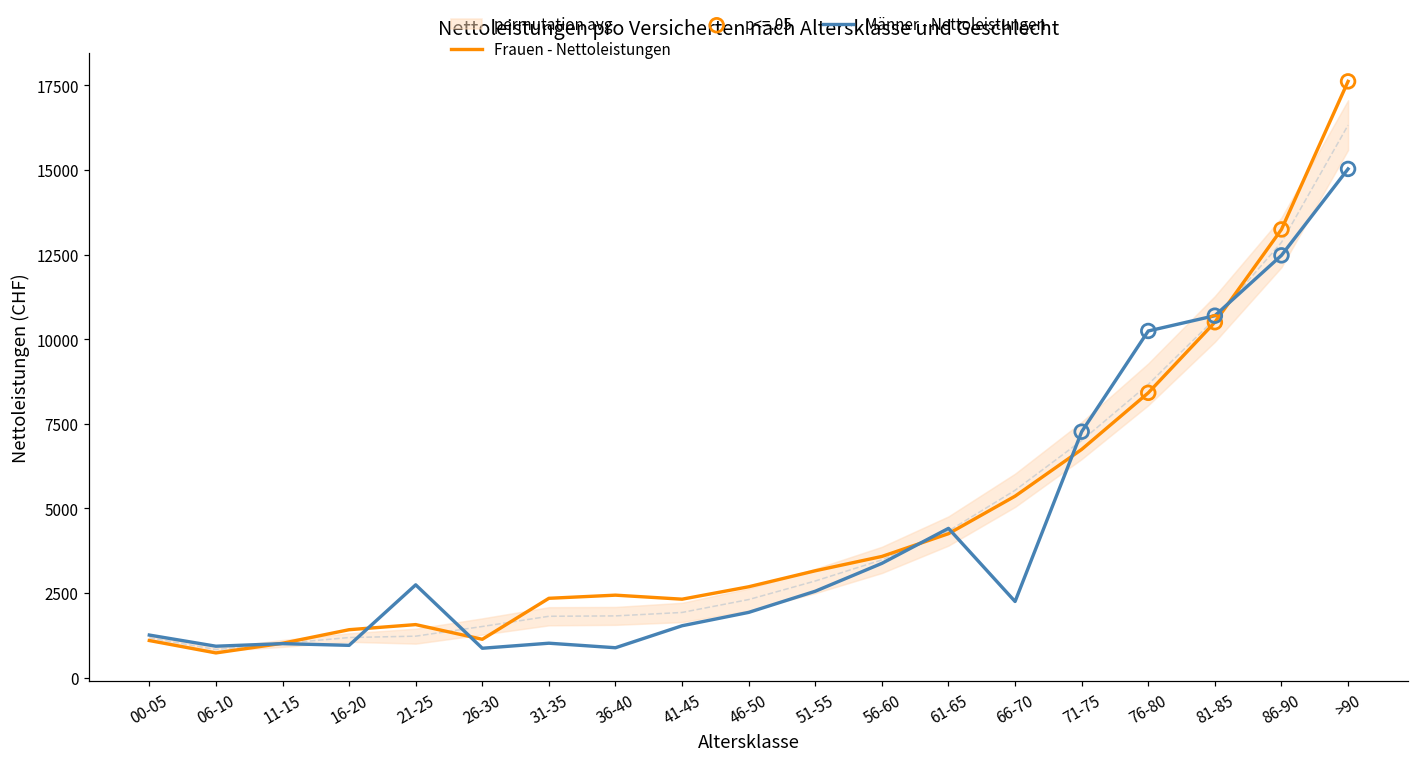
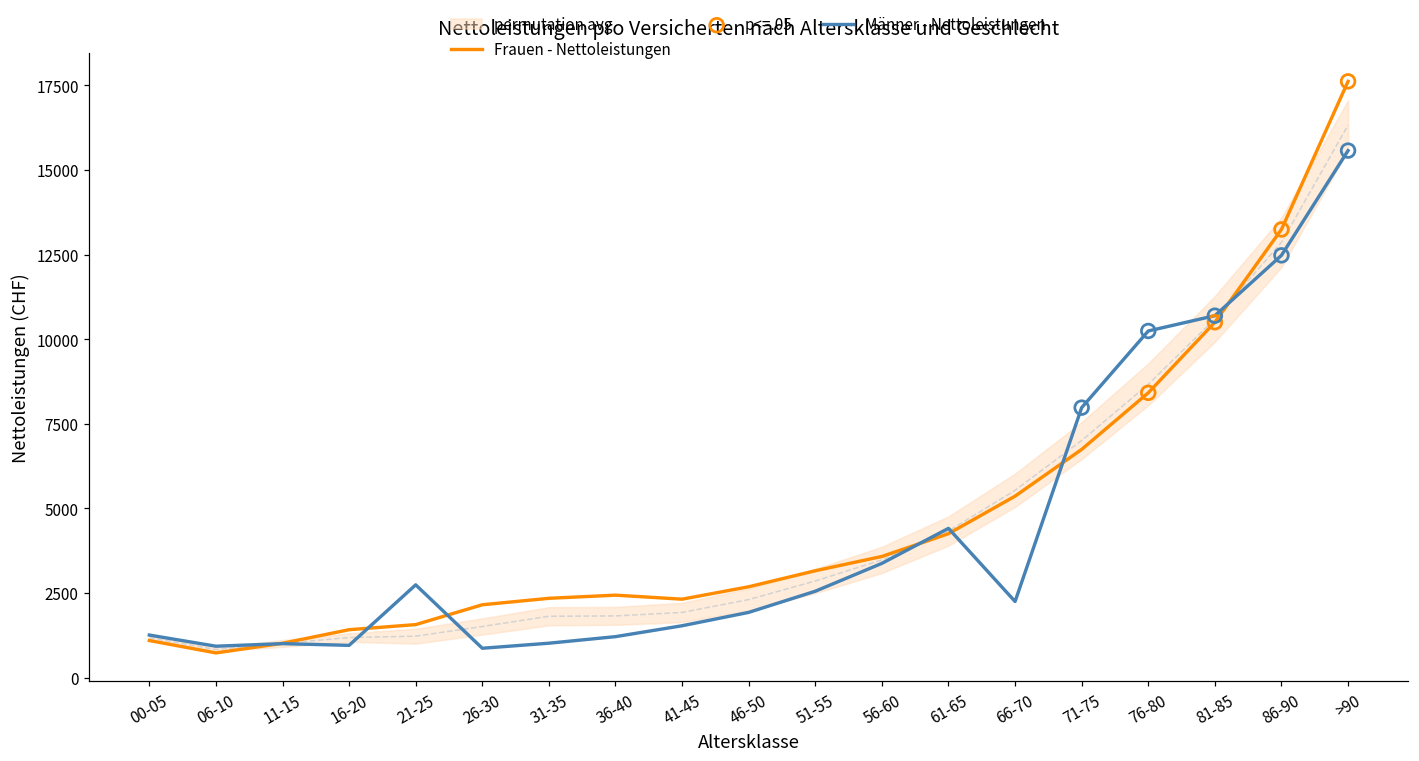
  {
    "Frauen - Nettoleistungen": {
      "06-10": 700,
      "16-20": 1400,
      "21-25": 1600,
-     "26-30": 1100,
+     "26-30": 2200,
      "31-35": 2300,
      "36-40": 2400,
      "41-45": 2300,
      "56-60": 3600,
      "66-70": 5400,
      "71-75": 6700
    },
    "Männer - Nettoleistungen": {
      "16-20": 1000,
      "21-25": 2700,
      "26-30": 900,
      "31-35": 1000,
-     "36-40": 900,
+     "36-40": 1200,
      "41-45": 1500,
      "46-50": 1900,
      "51-55": 2600,
      "56-60": 3400,
      "66-70": 2300,
-     "71-75": 7300,
-     ">90": 15000
+     "71-75": 8000,
+     ">90": 15600
    }
  }
